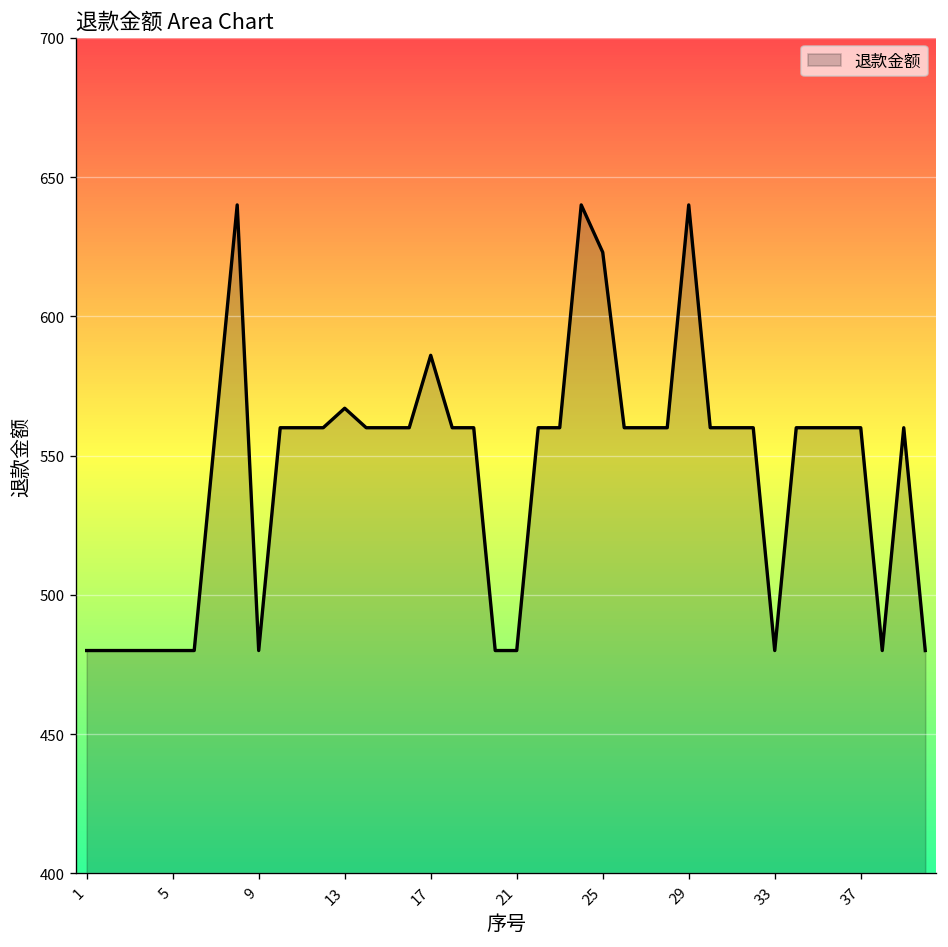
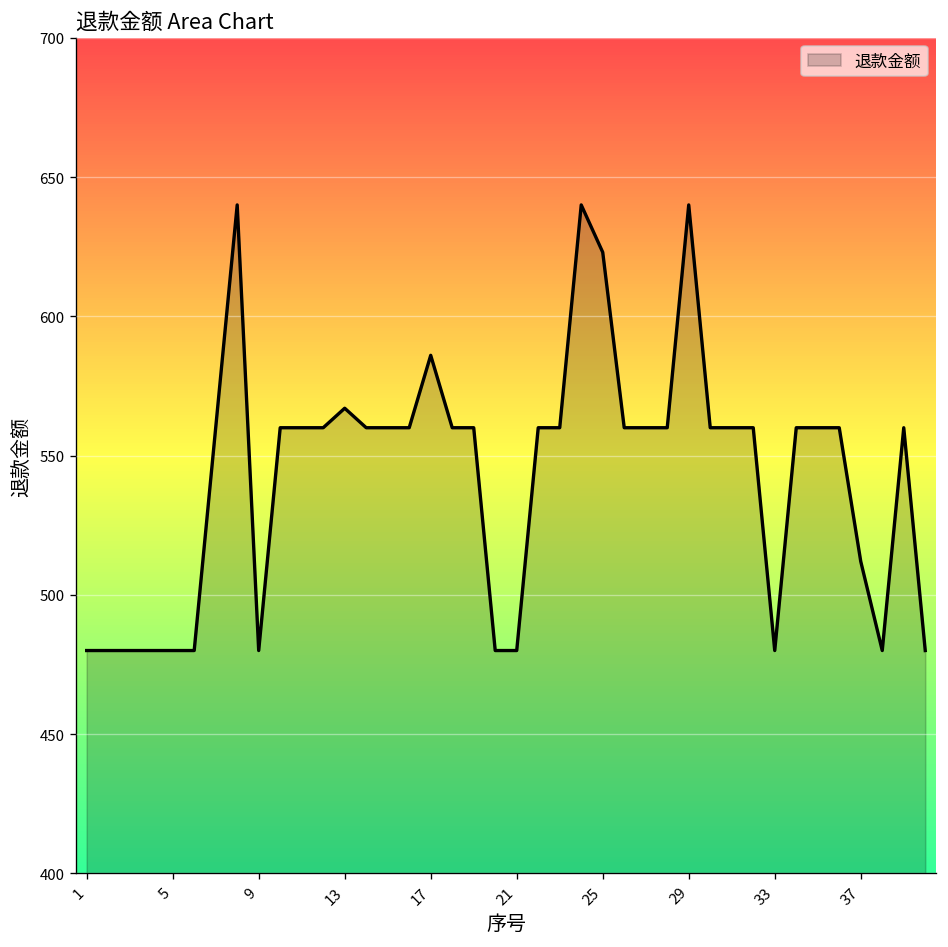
  {
    "1": 480,
    "5": 480,
    "9": 480,
    "13": 567,
    "17": 586,
    "21": 480,
    "25": 623,
    "29": 640,
    "33": 480,
-   "37": 560
+   "37": 512
  }
